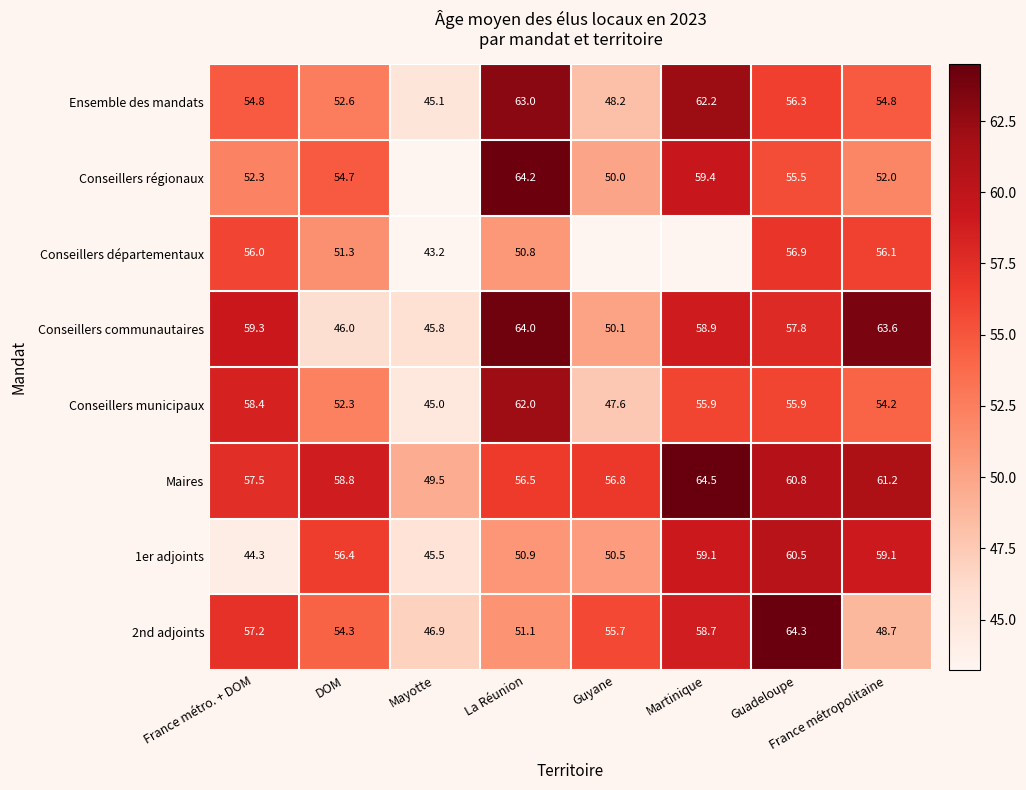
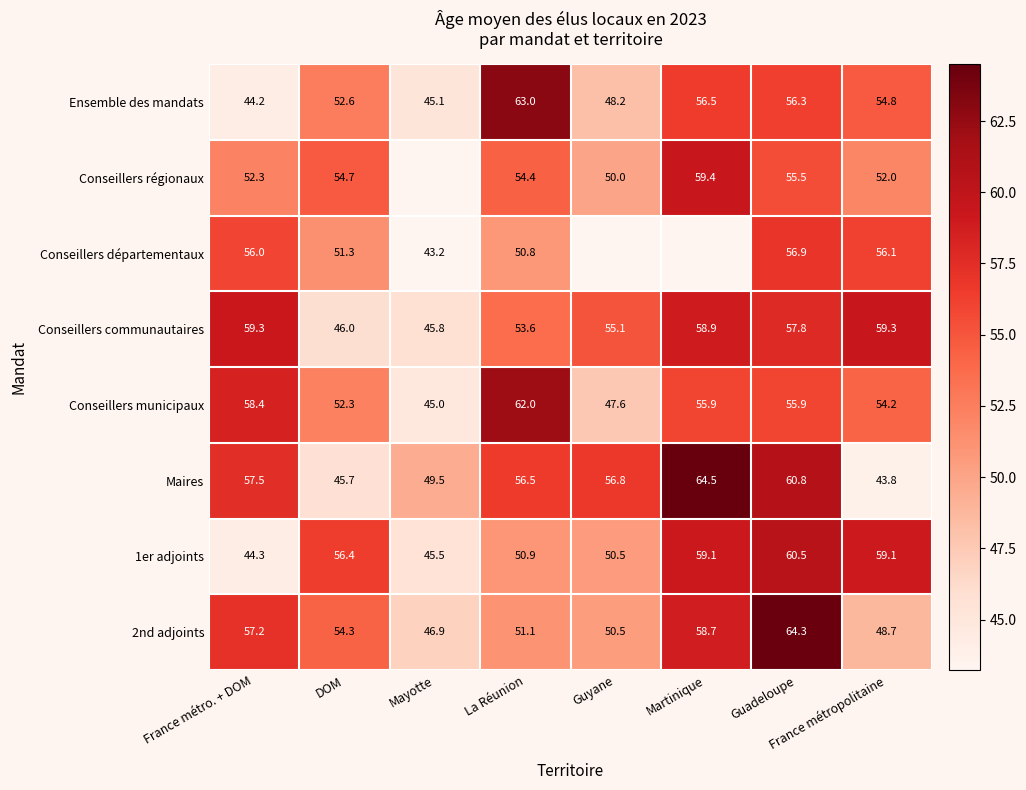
  {
    "Ensemble des mandats": {
-     "France métro. + DOM": 54.8,
+     "France métro. + DOM": 44.2,
      "DOM": 52.6,
      "Mayotte": 45.1,
      "La Réunion": 63.0,
      "Guyane": 48.2,
-     "Martinique": 62.2,
+     "Martinique": 56.5,
      "Guadeloupe": 56.3,
      "France métropolitaine": 54.8
    },
    "Conseillers régionaux": {
      "France métro. + DOM": 52.3,
      "DOM": 54.7,
-     "La Réunion": 64.2,
+     "La Réunion": 54.4,
      "Guyane": 50.0,
      "Martinique": 59.4,
      "Guadeloupe": 55.5,
      "France métropolitaine": 52.0
    },
    "Conseillers départementaux": {
      "France métro. + DOM": 56.0,
      "DOM": 51.3,
      "Mayotte": 43.2,
      "La Réunion": 50.8,
      "Guadeloupe": 56.9,
      "France métropolitaine": 56.1
    },
    "Conseillers communautaires": {
      "France métro. + DOM": 59.3,
      "DOM": 46.0,
      "Mayotte": 45.8,
-     "La Réunion": 64.0,
-     "Guyane": 50.1,
+     "La Réunion": 53.6,
+     "Guyane": 55.1,
      "Martinique": 58.9,
      "Guadeloupe": 57.8,
-     "France métropolitaine": 63.6
+     "France métropolitaine": 59.3
    },
    "Conseillers municipaux": {
      "France métro. + DOM": 58.4,
      "DOM": 52.3,
      "Mayotte": 45.0,
      "La Réunion": 62.0,
      "Guyane": 47.6,
      "Martinique": 55.9,
      "Guadeloupe": 55.9,
      "France métropolitaine": 54.2
    },
    "Maires": {
      "France métro. + DOM": 57.5,
-     "DOM": 58.8,
+     "DOM": 45.7,
      "Mayotte": 49.5,
      "La Réunion": 56.5,
      "Guyane": 56.8,
      "Martinique": 64.5,
      "Guadeloupe": 60.8,
-     "France métropolitaine": 61.2
+     "France métropolitaine": 43.8
    },
    "1er adjoints": {
      "France métro. + DOM": 44.3,
      "DOM": 56.4,
      "Mayotte": 45.5,
      "La Réunion": 50.9,
      "Guyane": 50.5,
      "Martinique": 59.1,
      "Guadeloupe": 60.5,
      "France métropolitaine": 59.1
    },
    "2nd adjoints": {
      "France métro. + DOM": 57.2,
      "DOM": 54.3,
      "Mayotte": 46.9,
      "La Réunion": 51.1,
-     "Guyane": 55.7,
+     "Guyane": 50.5,
      "Martinique": 58.7,
      "Guadeloupe": 64.3,
      "France métropolitaine": 48.7
    }
  }
